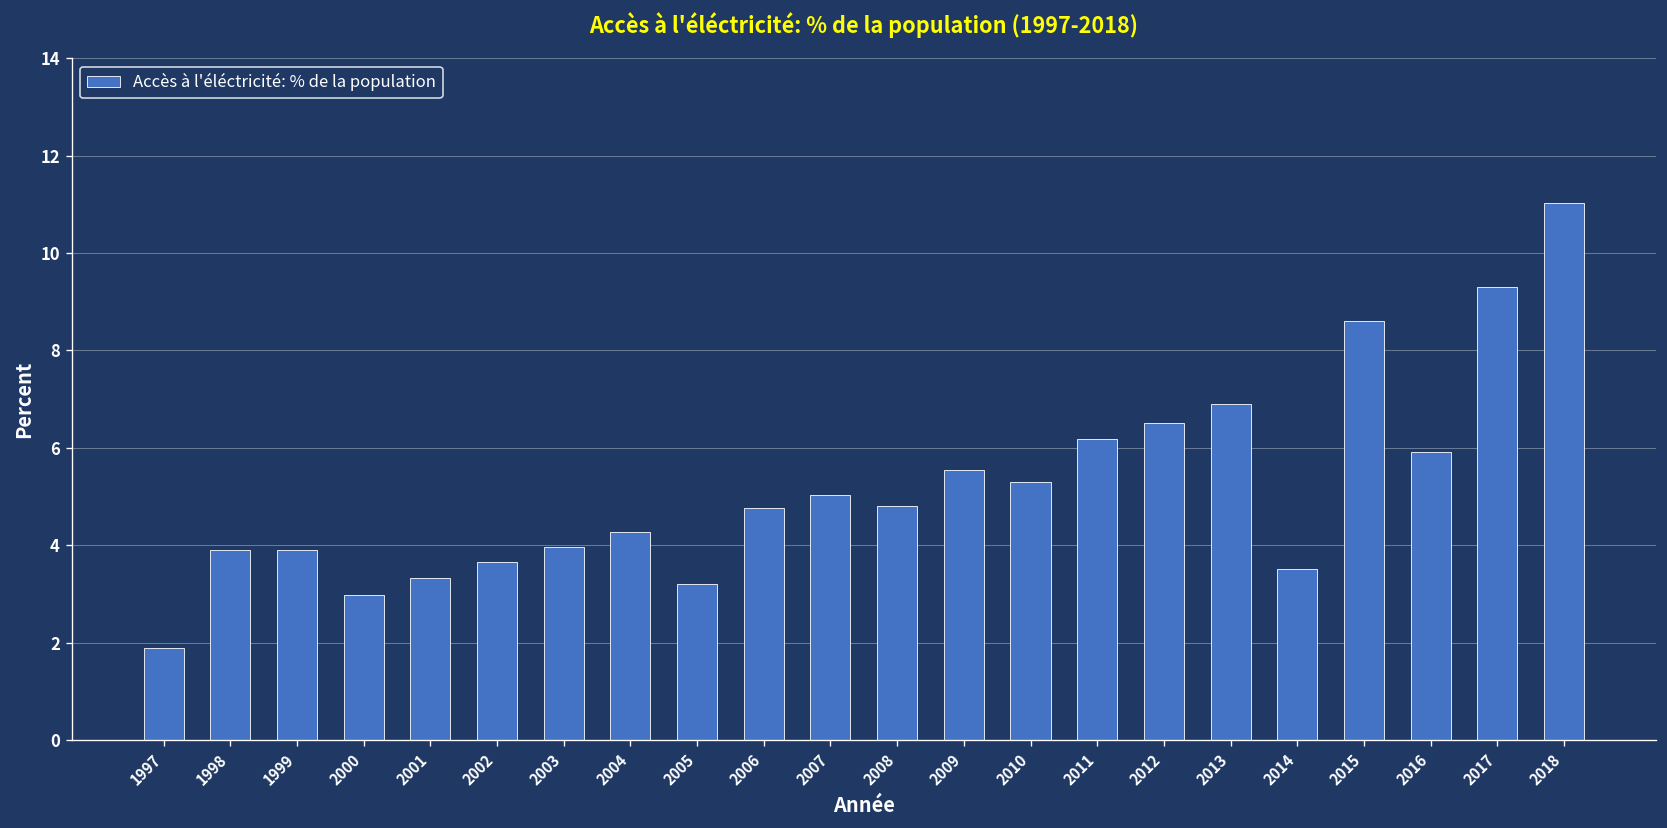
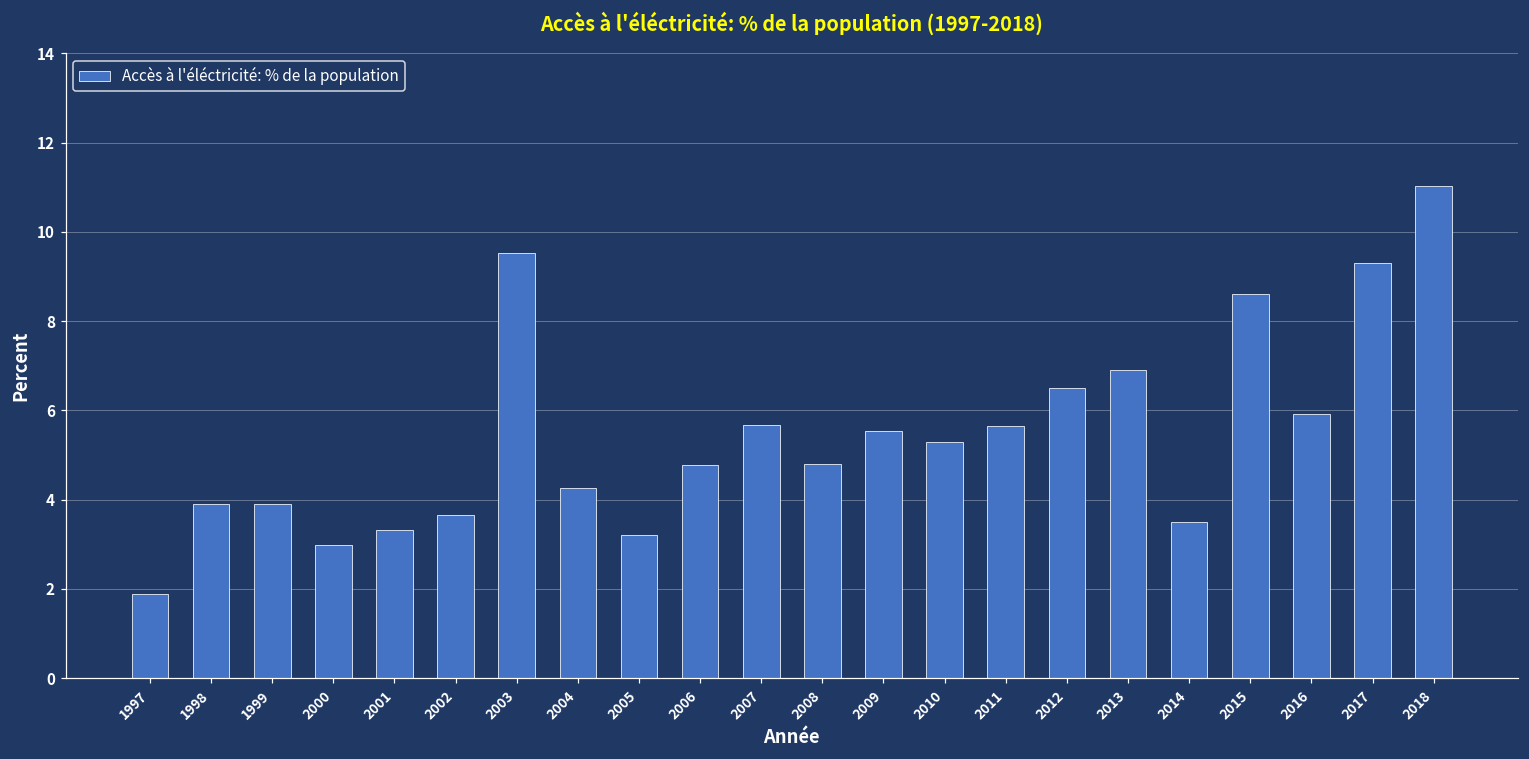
  {
    "1997": 1.9,
    "1998": 3.9,
    "1999": 3.9,
    "2000": 3.0,
    "2001": 3.3,
    "2002": 3.7,
-   "2003": 4.0,
+   "2003": 9.5,
    "2004": 4.3,
    "2005": 3.2,
    "2006": 4.8,
-   "2007": 5.0,
+   "2007": 5.7,
    "2008": 4.8,
    "2009": 5.5,
    "2010": 5.3,
-   "2011": 6.2,
+   "2011": 5.7,
    "2012": 6.5,
    "2013": 6.9,
    "2014": 3.5,
    "2015": 8.6,
    "2016": 5.9,
    "2017": 9.3,
    "2018": 11.0
  }
